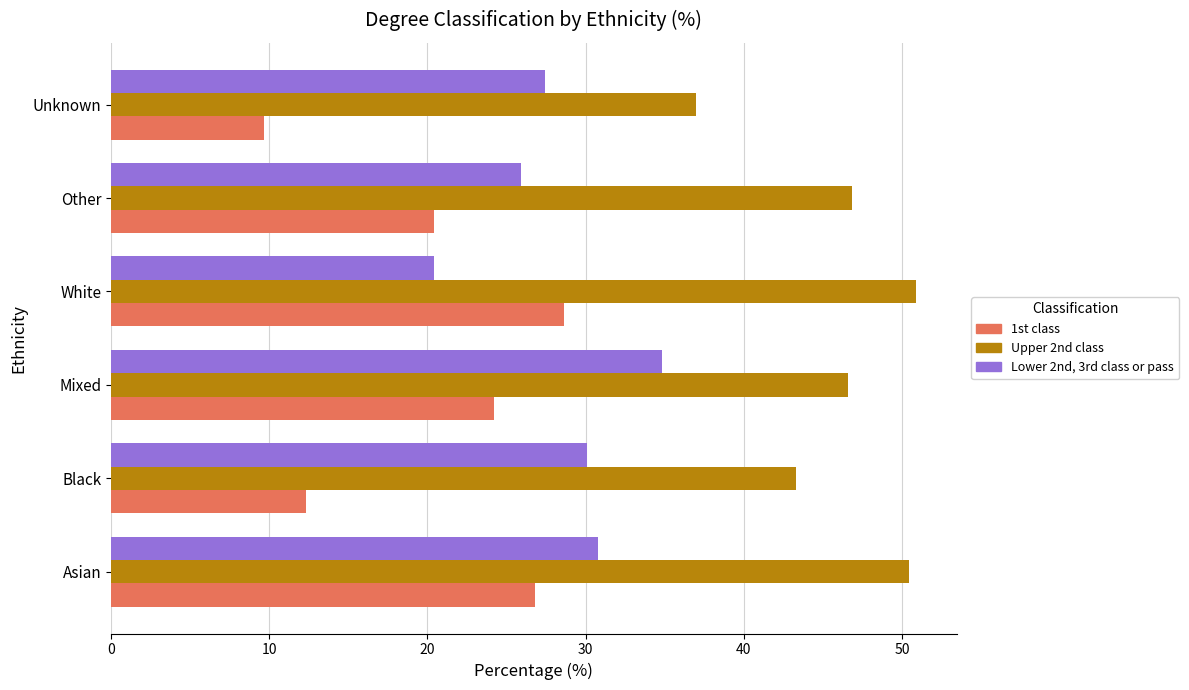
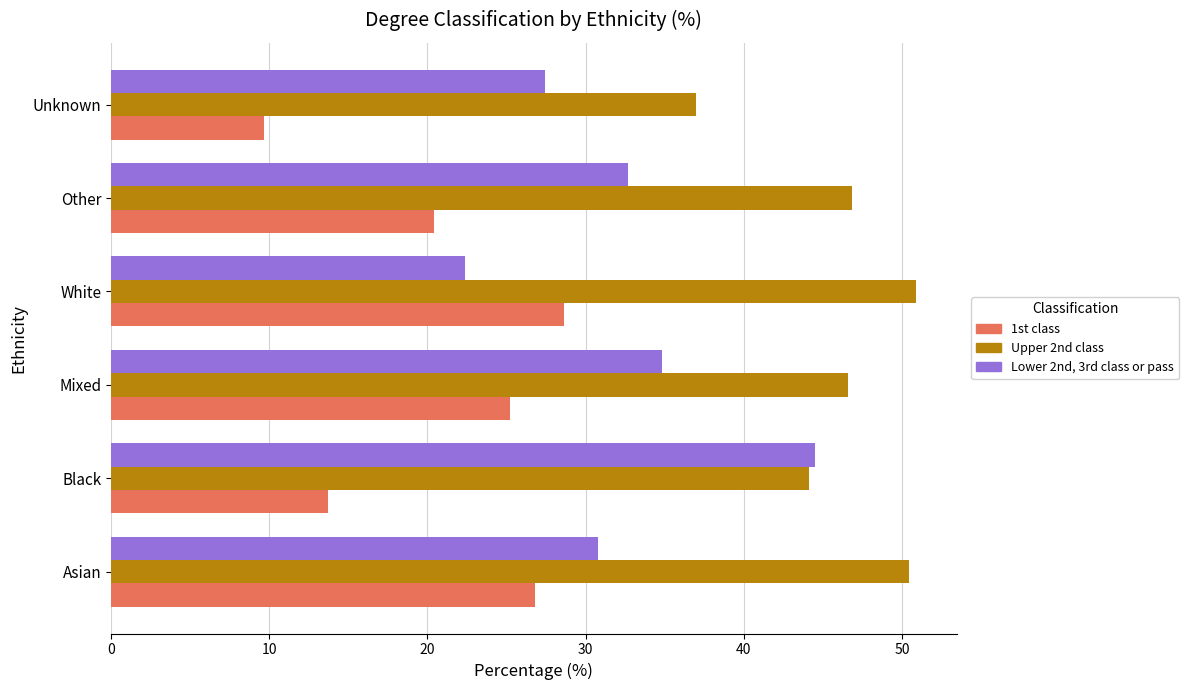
  {
    "1st class": {
      "Unknown": 9.7,
      "Other": 20.4,
      "White": 28.6,
-     "Mixed": 24.2,
-     "Black": 12.3,
+     "Mixed": 25.2,
+     "Black": 13.7,
      "Asian": 26.8
    },
    "Upper 2nd class": {
      "Unknown": 37.0,
      "Other": 46.8,
      "White": 50.9,
      "Mixed": 46.6,
-     "Black": 43.3,
+     "Black": 44.1,
      "Asian": 50.4
    },
    "Lower 2nd, 3rd class or pass": {
      "Unknown": 27.4,
-     "Other": 25.9,
-     "White": 20.4,
+     "Other": 32.7,
+     "White": 22.4,
      "Mixed": 34.8,
-     "Black": 30.1,
+     "Black": 44.5,
      "Asian": 30.8
    }
  }
